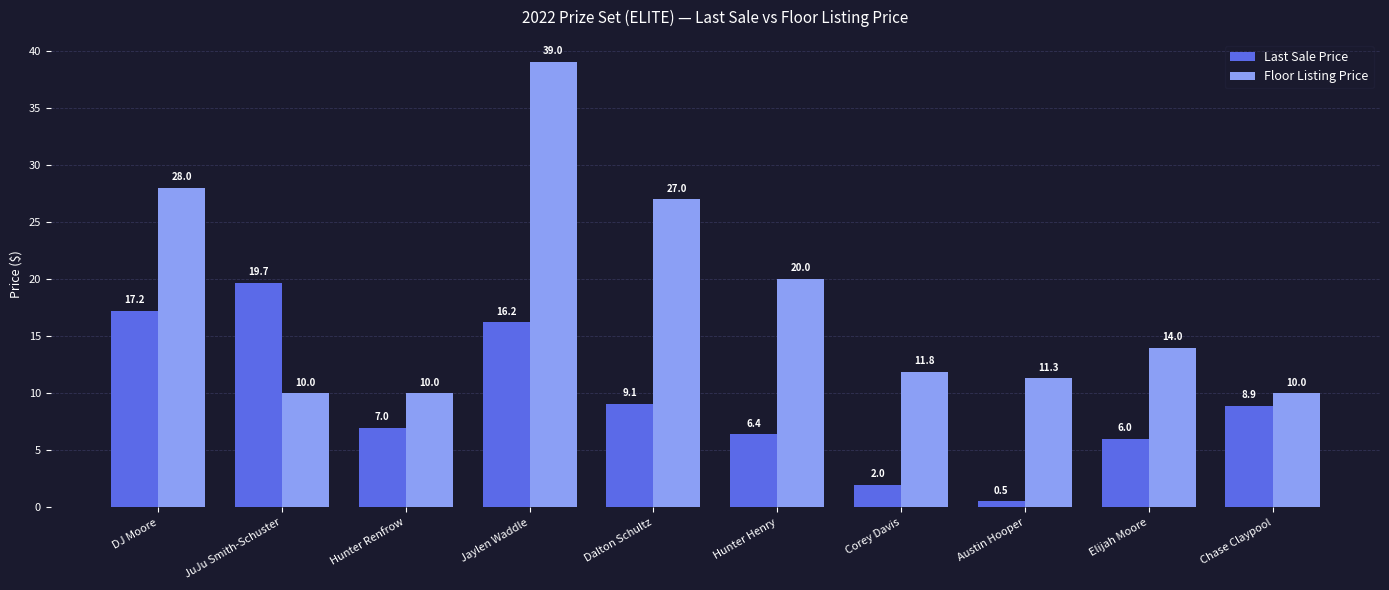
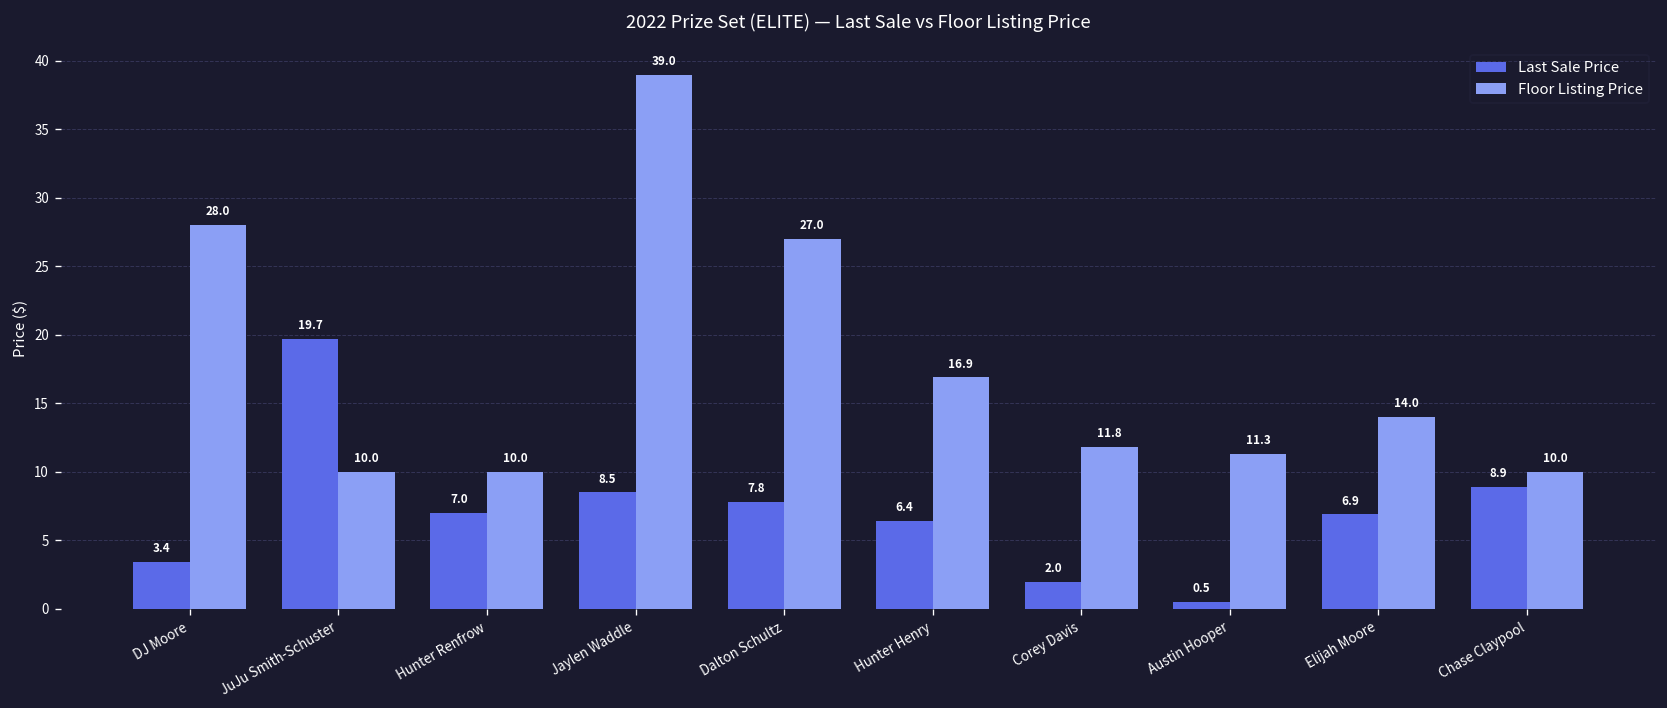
  {
    "Last Sale Price": {
-     "DJ Moore": 17.2,
+     "DJ Moore": 3.4,
      "JuJu Smith-Schuster": 19.7,
      "Hunter Renfrow": 7.0,
-     "Jaylen Waddle": 16.2,
-     "Dalton Schultz": 9.1,
+     "Jaylen Waddle": 8.5,
+     "Dalton Schultz": 7.8,
      "Hunter Henry": 6.4,
      "Corey Davis": 2.0,
      "Austin Hooper": 0.5,
-     "Elijah Moore": 6.0,
+     "Elijah Moore": 6.9,
      "Chase Claypool": 8.9
    },
    "Floor Listing Price": {
      "DJ Moore": 28.0,
      "JuJu Smith-Schuster": 10.0,
      "Hunter Renfrow": 10.0,
      "Jaylen Waddle": 39.0,
      "Dalton Schultz": 27.0,
-     "Hunter Henry": 20.0,
+     "Hunter Henry": 16.9,
      "Corey Davis": 11.8,
      "Austin Hooper": 11.3,
      "Elijah Moore": 14.0,
      "Chase Claypool": 10.0
    }
  }
